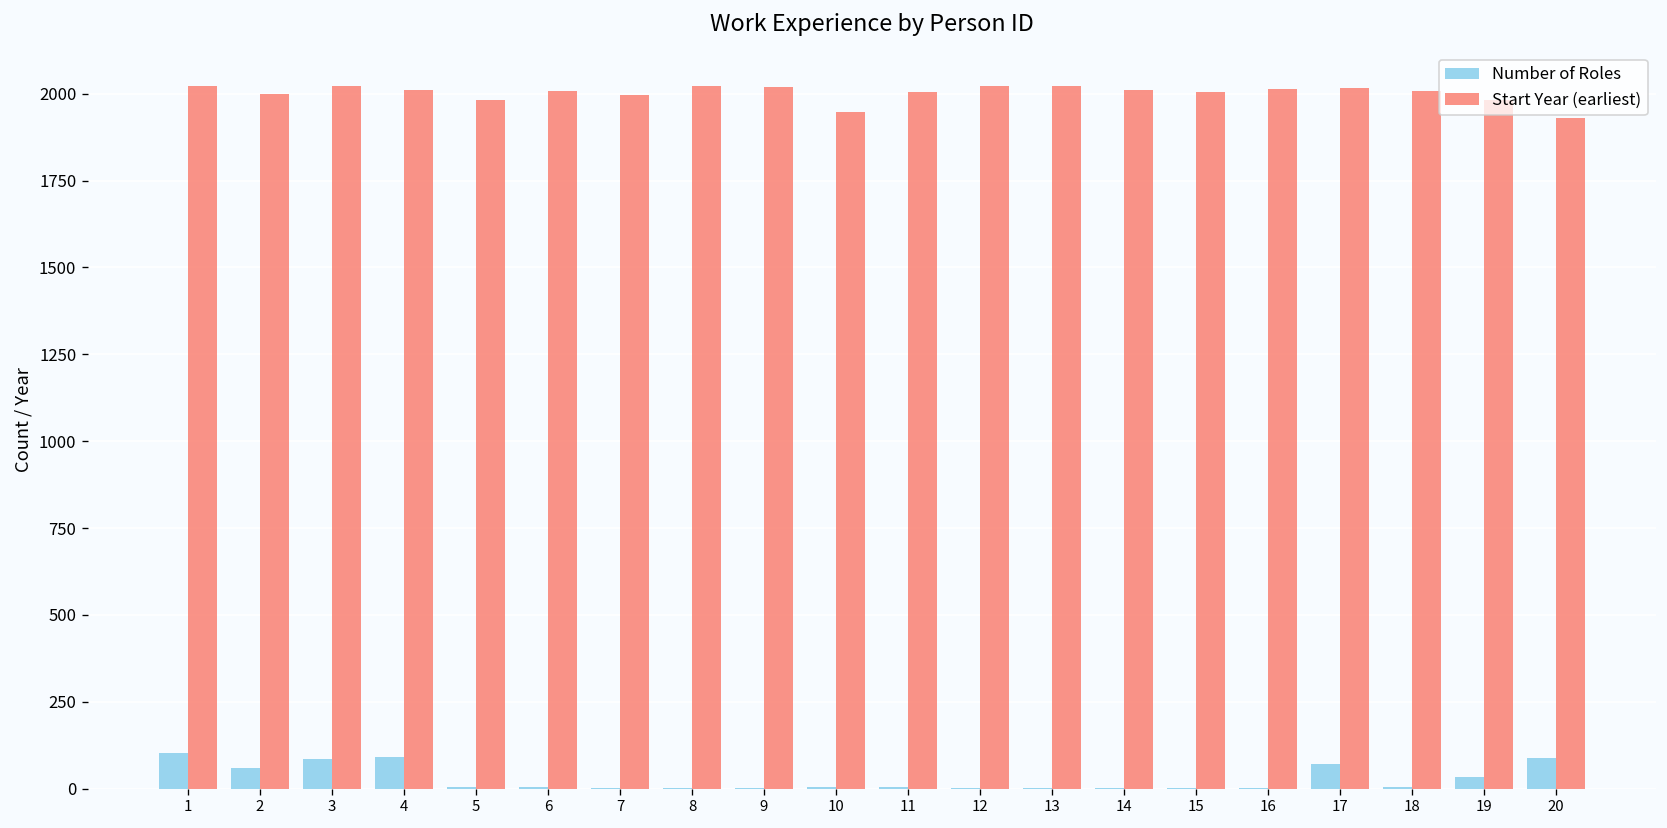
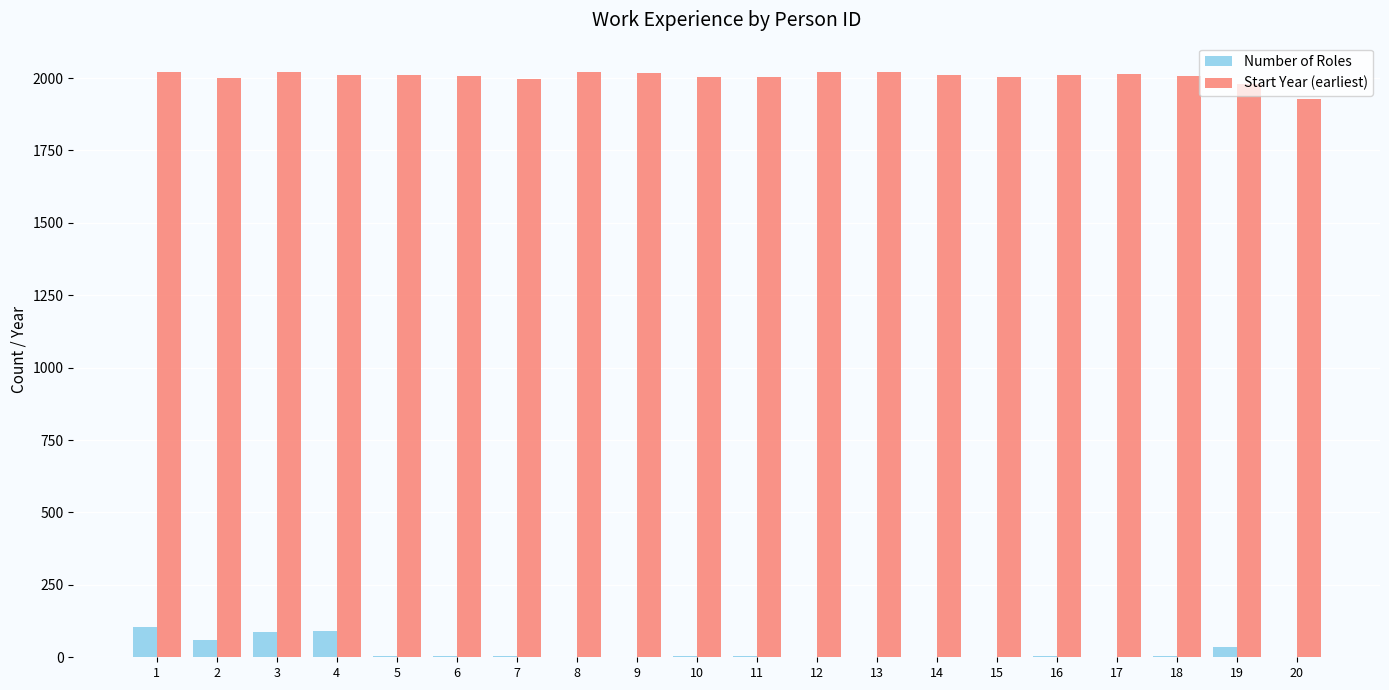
  {
    "Number of Roles": {
      "1": 100,
      "2": 60,
      "3": 90,
      "4": 90,
-     "17": 70,
+     "17": 0,
      "19": 40,
-     "20": 90
+     "20": 0
    },
    "Start Year (earliest)": {
      "1": 2020,
      "2": 2000,
      "3": 2020,
      "4": 2010,
-     "5": 1980,
+     "5": 2010,
      "6": 2010,
      "7": 2000,
      "8": 2020,
      "9": 2020,
-     "10": 1950,
+     "10": 2000,
      "11": 2000,
      "12": 2020,
      "13": 2020,
      "14": 2010,
      "15": 2010,
      "16": 2010,
      "17": 2020,
      "18": 2010,
      "20": 1930
    }
  }
